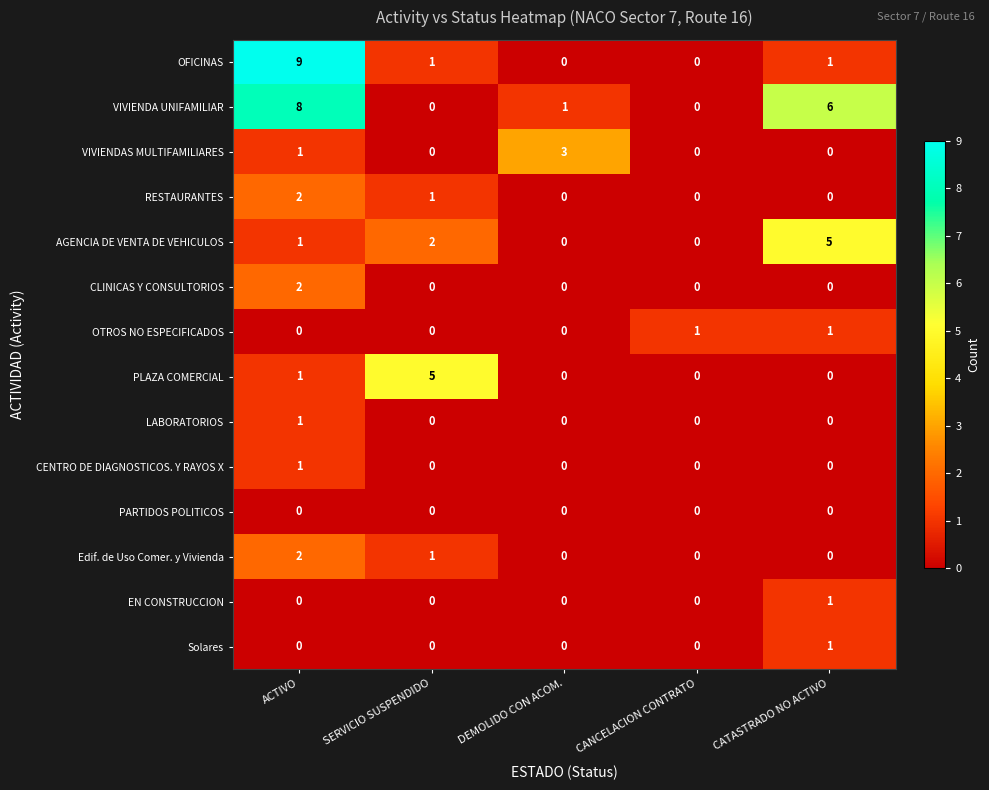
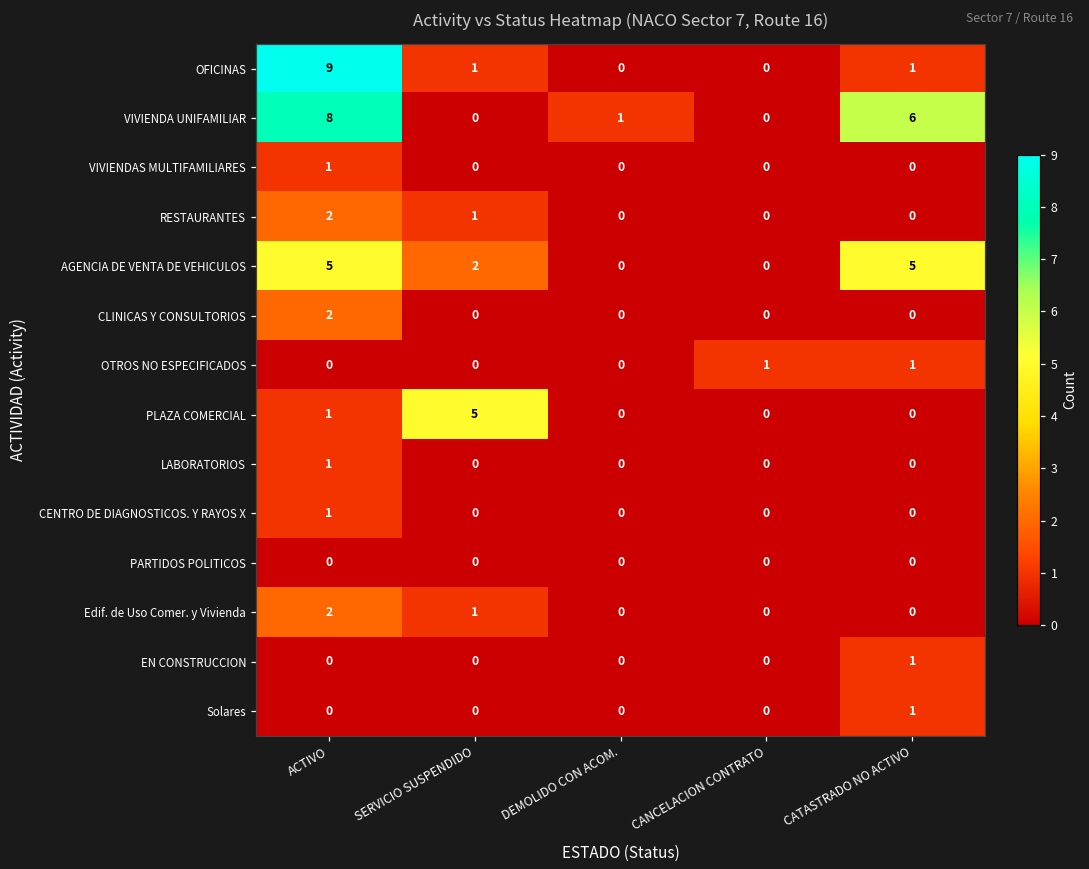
  {
    "OFICINAS": {
      "ACTIVO": 9,
      "SERVICIO SUSPENDIDO": 1,
      "DEMOLIDO CON ACOM.": 0,
      "CANCELACION CONTRATO": 0,
      "CATASTRADO NO ACTIVO": 1
    },
    "VIVIENDA UNIFAMILIAR": {
      "ACTIVO": 8,
      "SERVICIO SUSPENDIDO": 0,
      "DEMOLIDO CON ACOM.": 1,
      "CANCELACION CONTRATO": 0,
      "CATASTRADO NO ACTIVO": 6
    },
    "VIVIENDAS MULTIFAMILIARES": {
      "ACTIVO": 1,
      "SERVICIO SUSPENDIDO": 0,
-     "DEMOLIDO CON ACOM.": 3,
+     "DEMOLIDO CON ACOM.": 0,
      "CANCELACION CONTRATO": 0,
      "CATASTRADO NO ACTIVO": 0
    },
    "RESTAURANTES": {
      "ACTIVO": 2,
      "SERVICIO SUSPENDIDO": 1,
      "DEMOLIDO CON ACOM.": 0,
      "CANCELACION CONTRATO": 0,
      "CATASTRADO NO ACTIVO": 0
    },
    "AGENCIA DE VENTA DE VEHICULOS": {
-     "ACTIVO": 1,
+     "ACTIVO": 5,
      "SERVICIO SUSPENDIDO": 2,
      "DEMOLIDO CON ACOM.": 0,
      "CANCELACION CONTRATO": 0,
      "CATASTRADO NO ACTIVO": 5
    },
    "CLINICAS Y CONSULTORIOS": {
      "ACTIVO": 2,
      "SERVICIO SUSPENDIDO": 0,
      "DEMOLIDO CON ACOM.": 0,
      "CANCELACION CONTRATO": 0,
      "CATASTRADO NO ACTIVO": 0
    },
    "OTROS NO ESPECIFICADOS": {
      "ACTIVO": 0,
      "SERVICIO SUSPENDIDO": 0,
      "DEMOLIDO CON ACOM.": 0,
      "CANCELACION CONTRATO": 1,
      "CATASTRADO NO ACTIVO": 1
    },
    "PLAZA COMERCIAL": {
      "ACTIVO": 1,
      "SERVICIO SUSPENDIDO": 5,
      "DEMOLIDO CON ACOM.": 0,
      "CANCELACION CONTRATO": 0,
      "CATASTRADO NO ACTIVO": 0
    },
    "LABORATORIOS": {
      "ACTIVO": 1,
      "SERVICIO SUSPENDIDO": 0,
      "DEMOLIDO CON ACOM.": 0,
      "CANCELACION CONTRATO": 0,
      "CATASTRADO NO ACTIVO": 0
    },
    "CENTRO DE DIAGNOSTICOS. Y RAYOS X": {
      "ACTIVO": 1,
      "SERVICIO SUSPENDIDO": 0,
      "DEMOLIDO CON ACOM.": 0,
      "CANCELACION CONTRATO": 0,
      "CATASTRADO NO ACTIVO": 0
    },
    "PARTIDOS POLITICOS": {
      "ACTIVO": 0,
      "SERVICIO SUSPENDIDO": 0,
      "DEMOLIDO CON ACOM.": 0,
      "CANCELACION CONTRATO": 0,
      "CATASTRADO NO ACTIVO": 0
    },
    "Edif. de Uso Comer. y Vivienda": {
      "ACTIVO": 2,
      "SERVICIO SUSPENDIDO": 1,
      "DEMOLIDO CON ACOM.": 0,
      "CANCELACION CONTRATO": 0,
      "CATASTRADO NO ACTIVO": 0
    },
    "EN CONSTRUCCION": {
      "ACTIVO": 0,
      "SERVICIO SUSPENDIDO": 0,
      "DEMOLIDO CON ACOM.": 0,
      "CANCELACION CONTRATO": 0,
      "CATASTRADO NO ACTIVO": 1
    },
    "Solares": {
      "ACTIVO": 0,
      "SERVICIO SUSPENDIDO": 0,
      "DEMOLIDO CON ACOM.": 0,
      "CANCELACION CONTRATO": 0,
      "CATASTRADO NO ACTIVO": 1
    }
  }
